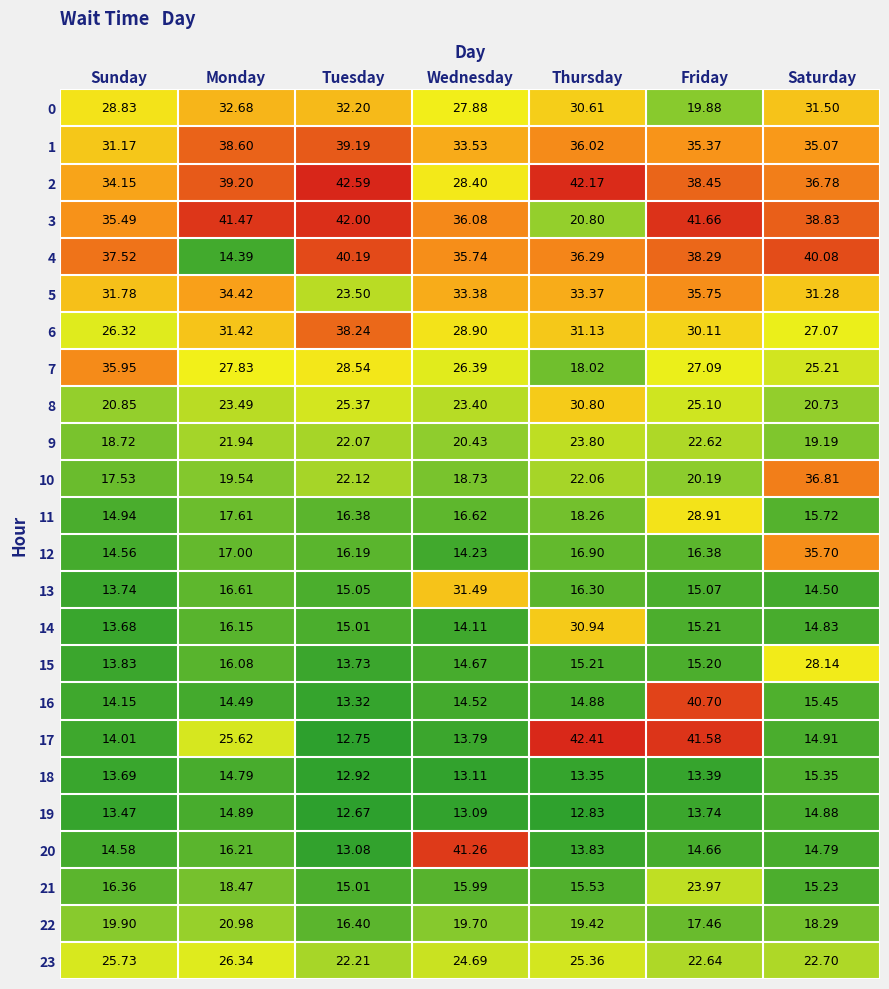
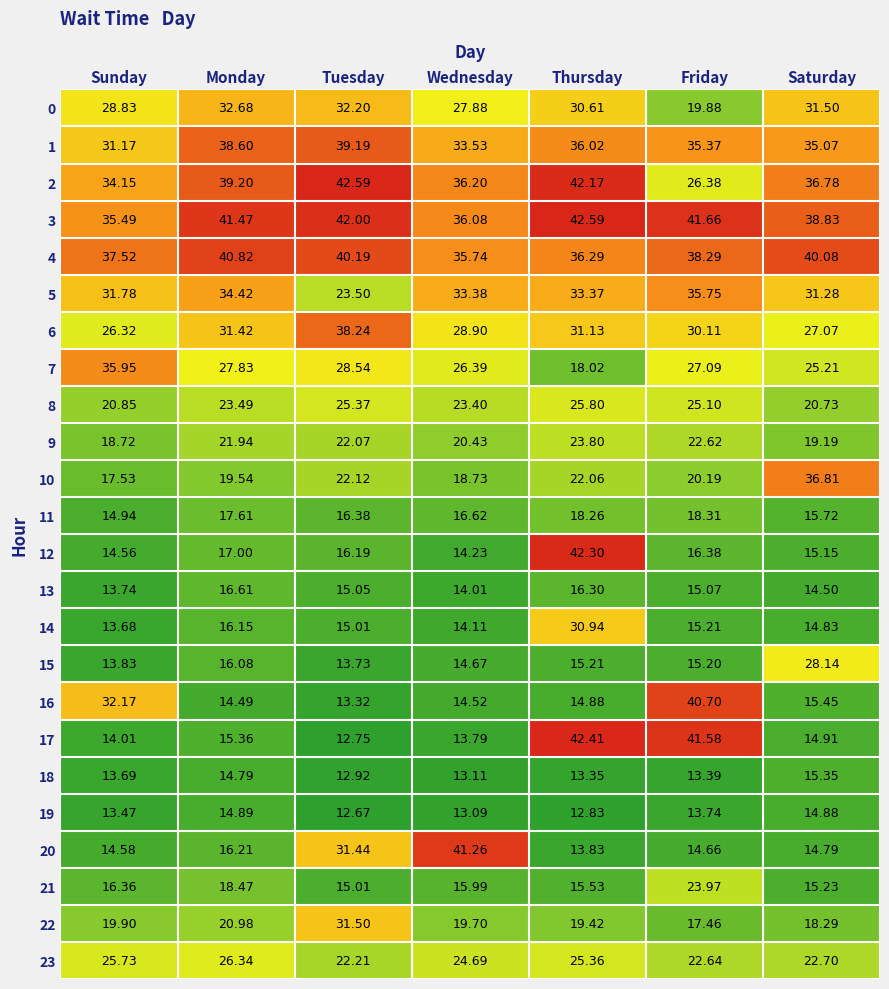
  {
    "0": {
      "Sunday": 28.83,
      "Monday": 32.68,
      "Tuesday": 32.20,
      "Wednesday": 27.88,
      "Thursday": 30.61,
      "Friday": 19.88,
      "Saturday": 31.50
    },
    "1": {
      "Sunday": 31.17,
      "Monday": 38.60,
      "Tuesday": 39.19,
      "Wednesday": 33.53,
      "Thursday": 36.02,
      "Friday": 35.37,
      "Saturday": 35.07
    },
    "2": {
      "Sunday": 34.15,
      "Monday": 39.20,
      "Tuesday": 42.59,
-     "Wednesday": 28.40,
+     "Wednesday": 36.20,
      "Thursday": 42.17,
-     "Friday": 38.45,
+     "Friday": 26.38,
      "Saturday": 36.78
    },
    "3": {
      "Sunday": 35.49,
      "Monday": 41.47,
      "Tuesday": 42.00,
      "Wednesday": 36.08,
-     "Thursday": 20.80,
+     "Thursday": 42.59,
      "Friday": 41.66,
      "Saturday": 38.83
    },
    "4": {
      "Sunday": 37.52,
-     "Monday": 14.39,
+     "Monday": 40.82,
      "Tuesday": 40.19,
      "Wednesday": 35.74,
      "Thursday": 36.29,
      "Friday": 38.29,
      "Saturday": 40.08
    },
    "5": {
      "Sunday": 31.78,
      "Monday": 34.42,
      "Tuesday": 23.50,
      "Wednesday": 33.38,
      "Thursday": 33.37,
      "Friday": 35.75,
      "Saturday": 31.28
    },
    "6": {
      "Sunday": 26.32,
      "Monday": 31.42,
      "Tuesday": 38.24,
      "Wednesday": 28.90,
      "Thursday": 31.13,
      "Friday": 30.11,
      "Saturday": 27.07
    },
    "7": {
      "Sunday": 35.95,
      "Monday": 27.83,
      "Tuesday": 28.54,
      "Wednesday": 26.39,
      "Thursday": 18.02,
      "Friday": 27.09,
      "Saturday": 25.21
    },
    "8": {
      "Sunday": 20.85,
      "Monday": 23.49,
      "Tuesday": 25.37,
      "Wednesday": 23.40,
-     "Thursday": 30.80,
+     "Thursday": 25.80,
      "Friday": 25.10,
      "Saturday": 20.73
    },
    "9": {
      "Sunday": 18.72,
      "Monday": 21.94,
      "Tuesday": 22.07,
      "Wednesday": 20.43,
      "Thursday": 23.80,
      "Friday": 22.62,
      "Saturday": 19.19
    },
    "10": {
      "Sunday": 17.53,
      "Monday": 19.54,
      "Tuesday": 22.12,
      "Wednesday": 18.73,
      "Thursday": 22.06,
      "Friday": 20.19,
      "Saturday": 36.81
    },
    "11": {
      "Sunday": 14.94,
      "Monday": 17.61,
      "Tuesday": 16.38,
      "Wednesday": 16.62,
      "Thursday": 18.26,
-     "Friday": 28.91,
+     "Friday": 18.31,
      "Saturday": 15.72
    },
    "12": {
      "Sunday": 14.56,
      "Monday": 17.00,
      "Tuesday": 16.19,
      "Wednesday": 14.23,
-     "Thursday": 16.90,
+     "Thursday": 42.30,
      "Friday": 16.38,
-     "Saturday": 35.70
+     "Saturday": 15.15
    },
    "13": {
      "Sunday": 13.74,
      "Monday": 16.61,
      "Tuesday": 15.05,
-     "Wednesday": 31.49,
+     "Wednesday": 14.01,
      "Thursday": 16.30,
      "Friday": 15.07,
      "Saturday": 14.50
    },
    "14": {
      "Sunday": 13.68,
      "Monday": 16.15,
      "Tuesday": 15.01,
      "Wednesday": 14.11,
      "Thursday": 30.94,
      "Friday": 15.21,
      "Saturday": 14.83
    },
    "15": {
      "Sunday": 13.83,
      "Monday": 16.08,
      "Tuesday": 13.73,
      "Wednesday": 14.67,
      "Thursday": 15.21,
      "Friday": 15.20,
      "Saturday": 28.14
    },
    "16": {
-     "Sunday": 14.15,
+     "Sunday": 32.17,
      "Monday": 14.49,
      "Tuesday": 13.32,
      "Wednesday": 14.52,
      "Thursday": 14.88,
      "Friday": 40.70,
      "Saturday": 15.45
    },
    "17": {
      "Sunday": 14.01,
-     "Monday": 25.62,
+     "Monday": 15.36,
      "Tuesday": 12.75,
      "Wednesday": 13.79,
      "Thursday": 42.41,
      "Friday": 41.58,
      "Saturday": 14.91
    },
    "18": {
      "Sunday": 13.69,
      "Monday": 14.79,
      "Tuesday": 12.92,
      "Wednesday": 13.11,
      "Thursday": 13.35,
      "Friday": 13.39,
      "Saturday": 15.35
    },
    "19": {
      "Sunday": 13.47,
      "Monday": 14.89,
      "Tuesday": 12.67,
      "Wednesday": 13.09,
      "Thursday": 12.83,
      "Friday": 13.74,
      "Saturday": 14.88
    },
    "20": {
      "Sunday": 14.58,
      "Monday": 16.21,
-     "Tuesday": 13.08,
+     "Tuesday": 31.44,
      "Wednesday": 41.26,
      "Thursday": 13.83,
      "Friday": 14.66,
      "Saturday": 14.79
    },
    "21": {
      "Sunday": 16.36,
      "Monday": 18.47,
      "Tuesday": 15.01,
      "Wednesday": 15.99,
      "Thursday": 15.53,
      "Friday": 23.97,
      "Saturday": 15.23
    },
    "22": {
      "Sunday": 19.90,
      "Monday": 20.98,
-     "Tuesday": 16.40,
+     "Tuesday": 31.50,
      "Wednesday": 19.70,
      "Thursday": 19.42,
      "Friday": 17.46,
      "Saturday": 18.29
    },
    "23": {
      "Sunday": 25.73,
      "Monday": 26.34,
      "Tuesday": 22.21,
      "Wednesday": 24.69,
      "Thursday": 25.36,
      "Friday": 22.64,
      "Saturday": 22.70
    }
  }
